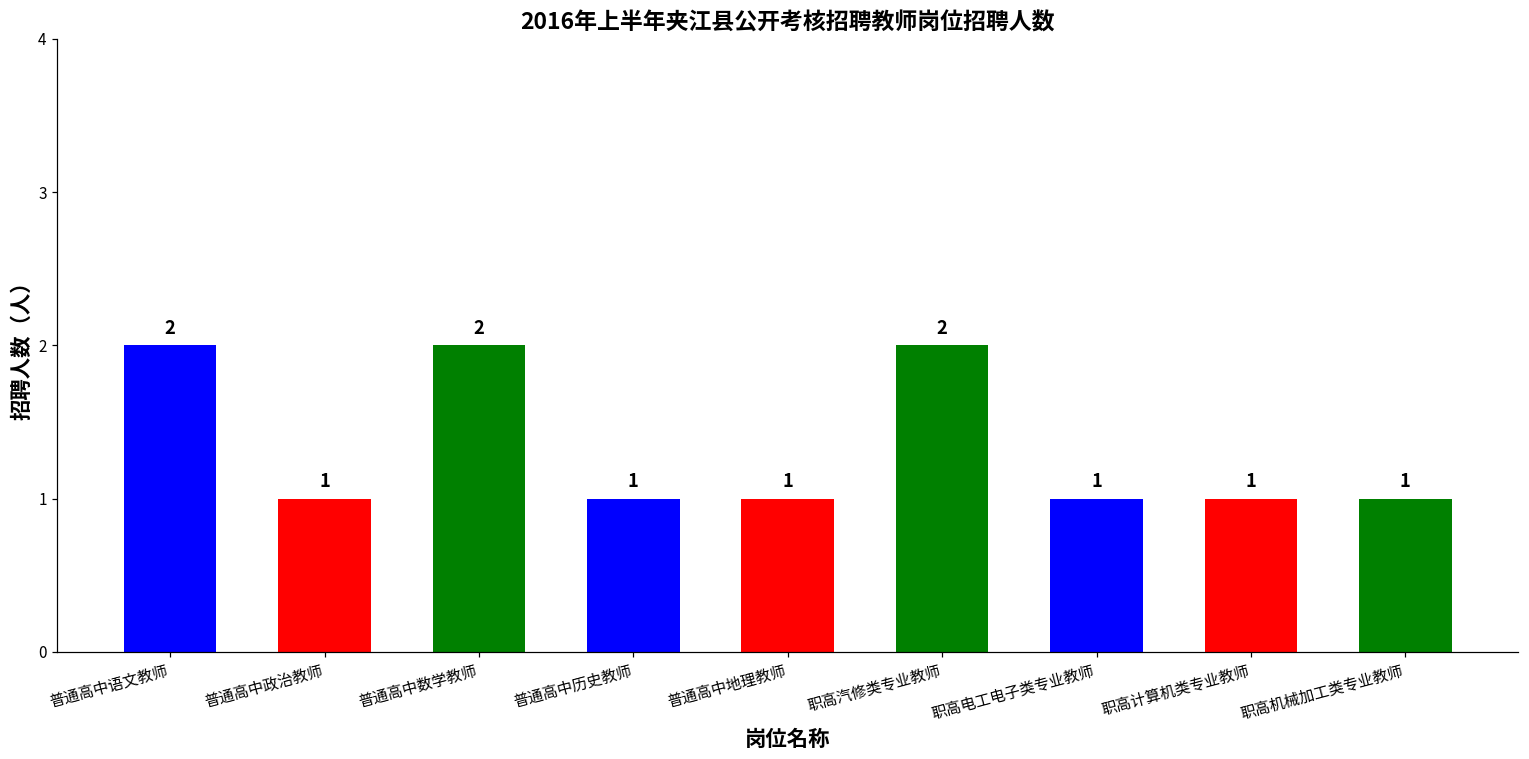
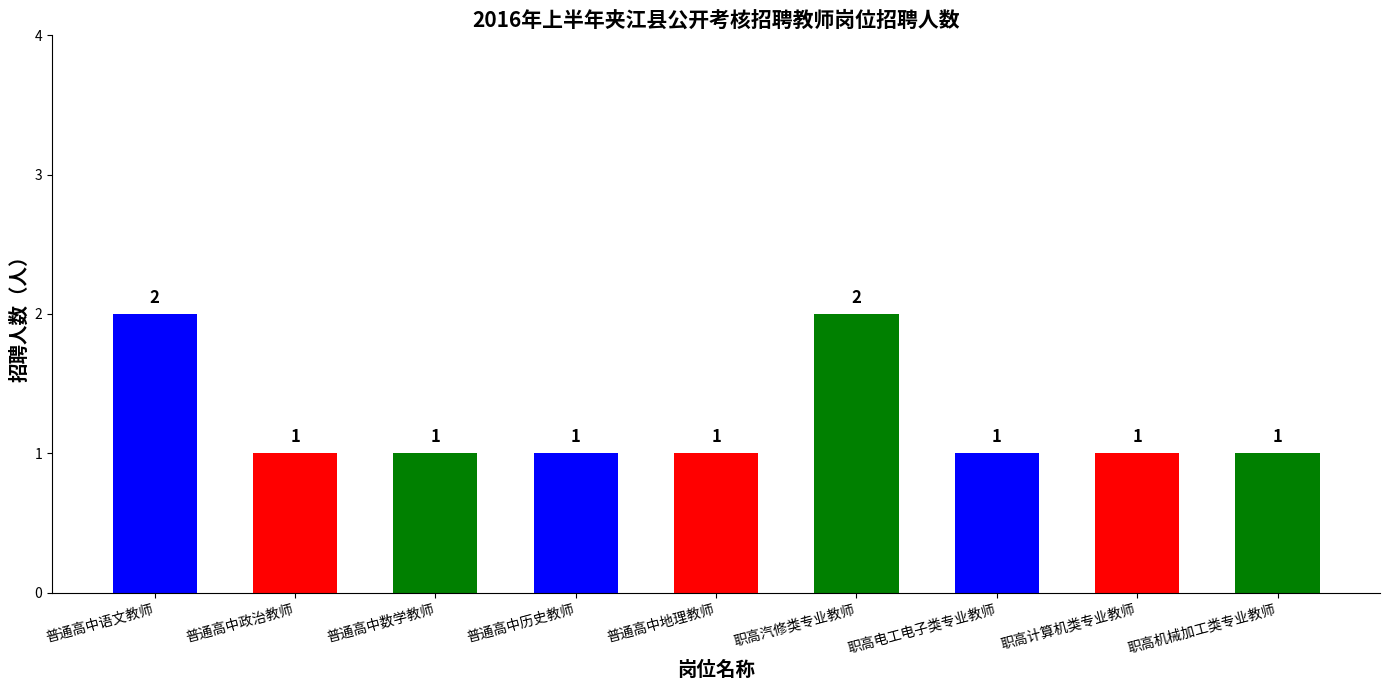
  {
    "普通高中语文教师": 2,
    "普通高中政治教师": 1,
-   "普通高中数学教师": 2,
+   "普通高中数学教师": 1,
    "普通高中历史教师": 1,
    "普通高中地理教师": 1,
    "职高汽修类专业教师": 2,
    "职高电工电子类专业教师": 1,
    "职高计算机类专业教师": 1,
    "职高机械加工类专业教师": 1
  }
